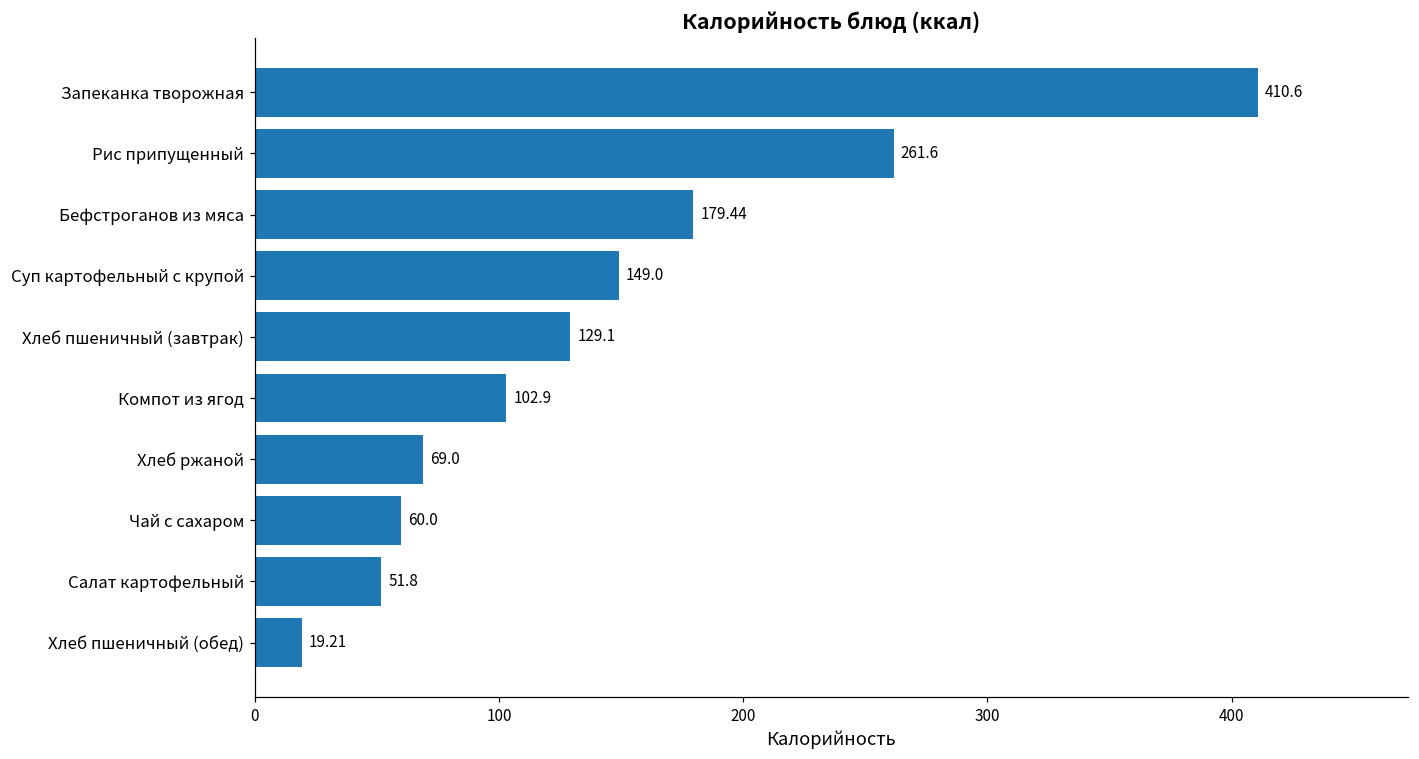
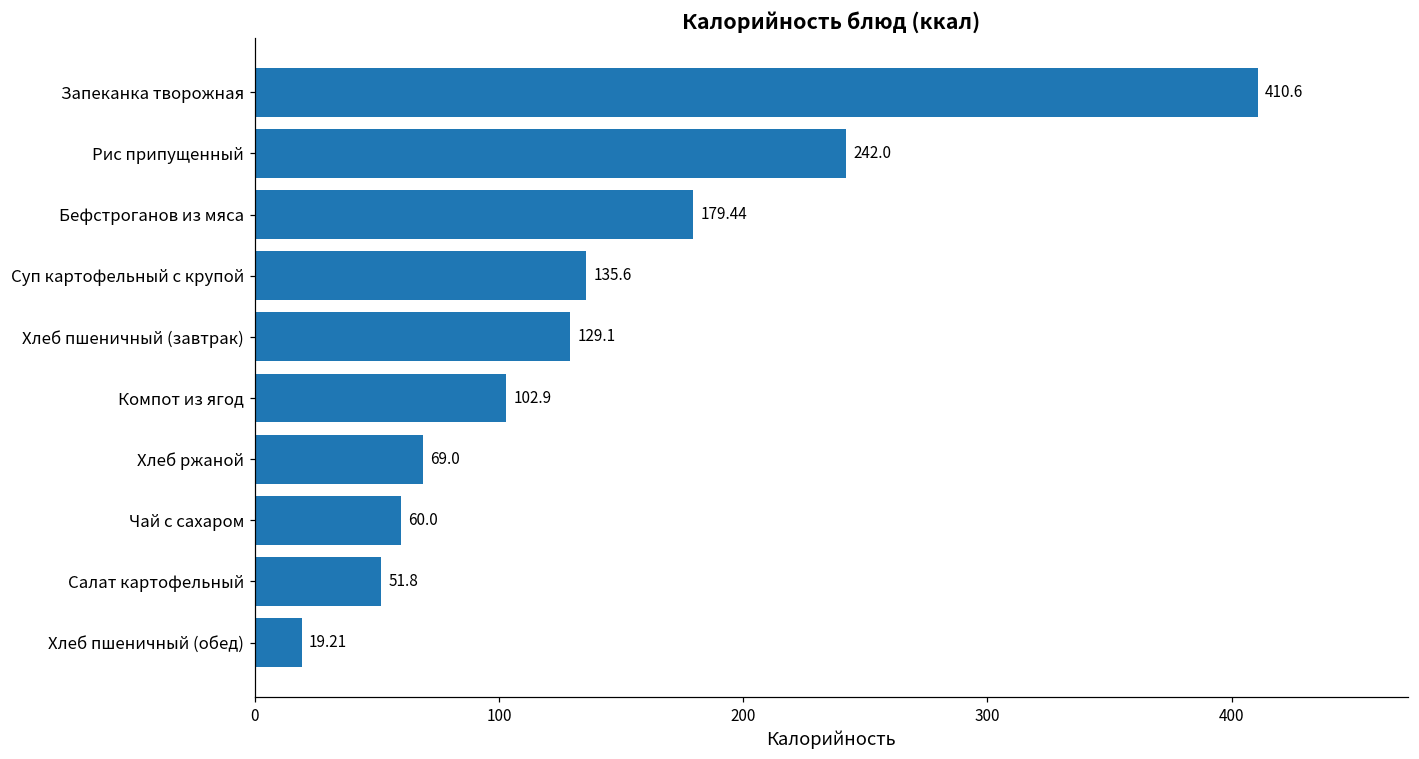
  {
    "Запеканка творожная": 410.6,
-   "Рис припущенный": 261.6,
+   "Рис припущенный": 242.0,
    "Бефстроганов из мяса": 179.44,
-   "Суп картофельный с крупой": 149.0,
+   "Суп картофельный с крупой": 135.6,
    "Хлеб пшеничный (завтрак)": 129.1,
    "Компот из ягод": 102.9,
    "Хлеб ржаной": 69.0,
    "Чай с сахаром": 60.0,
    "Салат картофельный": 51.8,
    "Хлеб пшеничный (обед)": 19.21
  }
